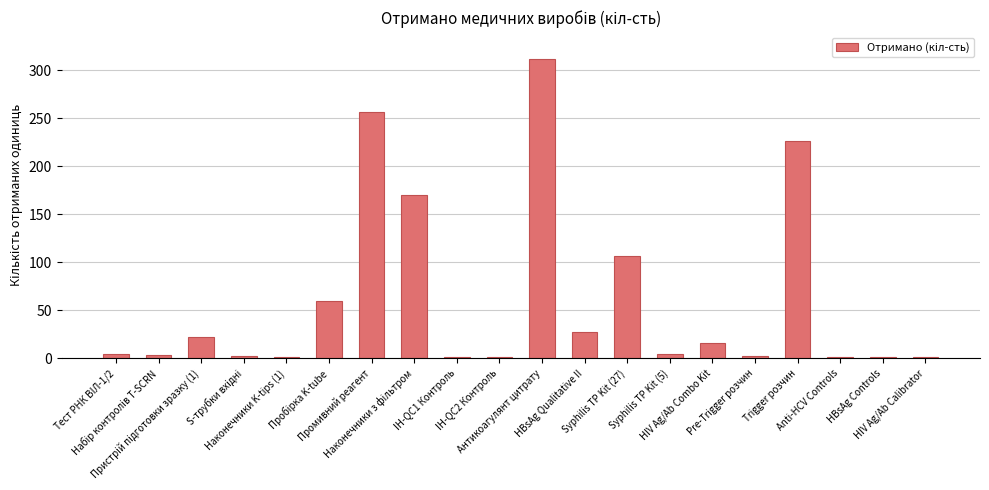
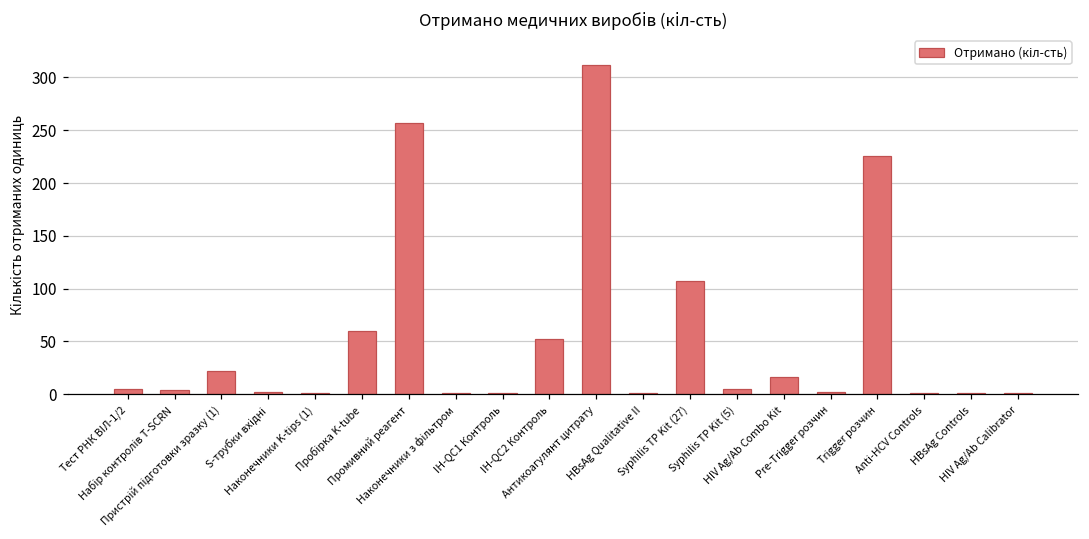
  {
    "Тест РНК ВІЛ-1/2": 10,
    "Набір контролів T-SCRN": 0,
    "Пристрій підготовки зразку (1)": 20,
    "Пробірка K-tube": 60,
    "Промивний реагент": 260,
-   "Наконечники з фільтром": 170,
-   "IH-QC2 Контроль": 0,
+   "Наконечники з фільтром": 0,
+   "IH-QC2 Контроль": 50,
    "Антикоагулянт цитрату": 310,
-   "HBsAg Qualitative II": 30,
+   "HBsAg Qualitative II": 0,
    "Syphilis TP Kit (27)": 110,
    "Syphilis TP Kit (5)": 10,
    "HIV Ag/Ab Combo Kit": 20,
    "Trigger розчин": 230
  }
